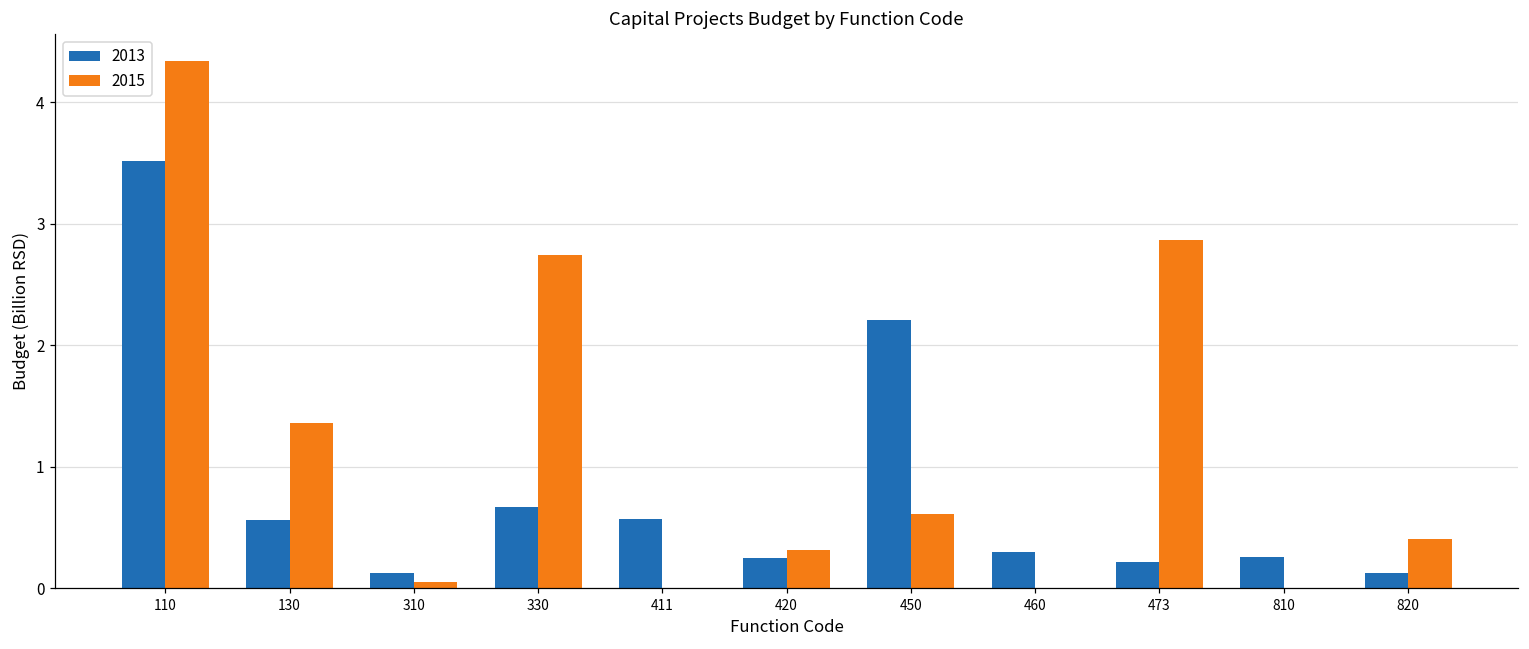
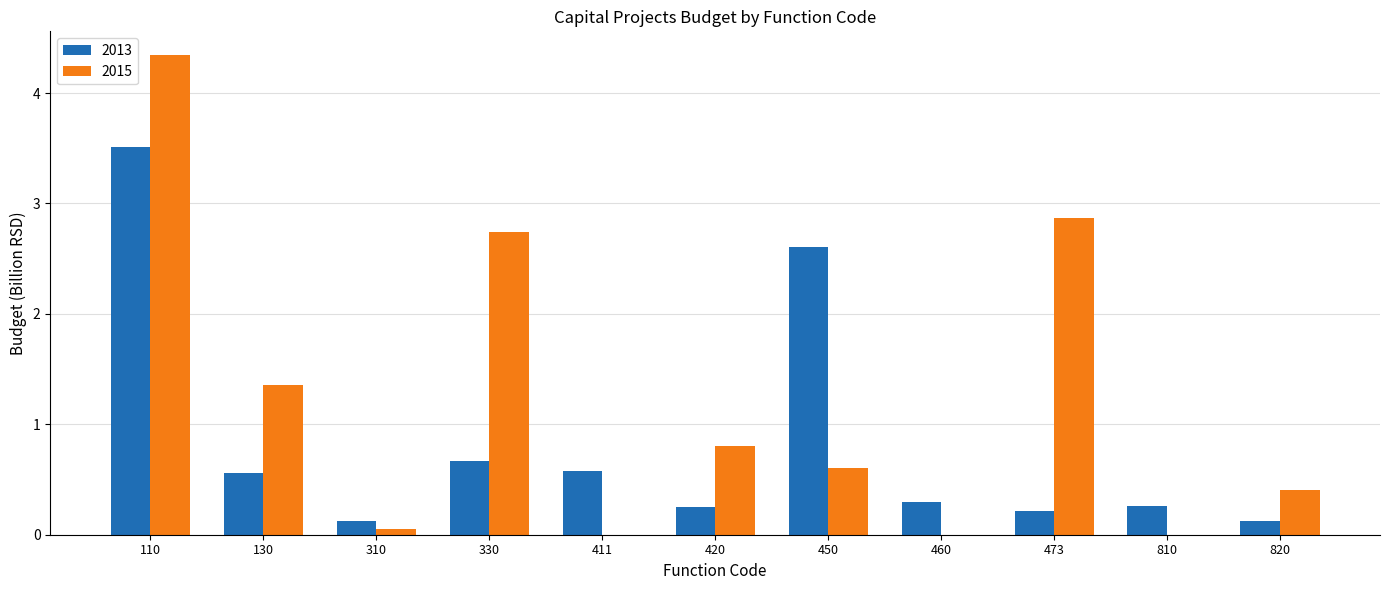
  {
    "2013": {
      "110": 3.51,
      "130": 0.56,
      "310": 0.13,
      "330": 0.67,
      "411": 0.57,
      "420": 0.25,
-     "450": 2.21,
+     "450": 2.60,
      "460": 0.30,
      "473": 0.22,
      "810": 0.26,
      "820": 0.12
    },
    "2015": {
      "110": 4.34,
      "130": 1.36,
      "310": 0.05,
      "330": 2.74,
      "411": 0.00,
-     "420": 0.31,
+     "420": 0.80,
      "450": 0.61,
      "460": 0.00,
      "473": 2.87,
      "810": 0.00,
      "820": 0.40
    }
  }
